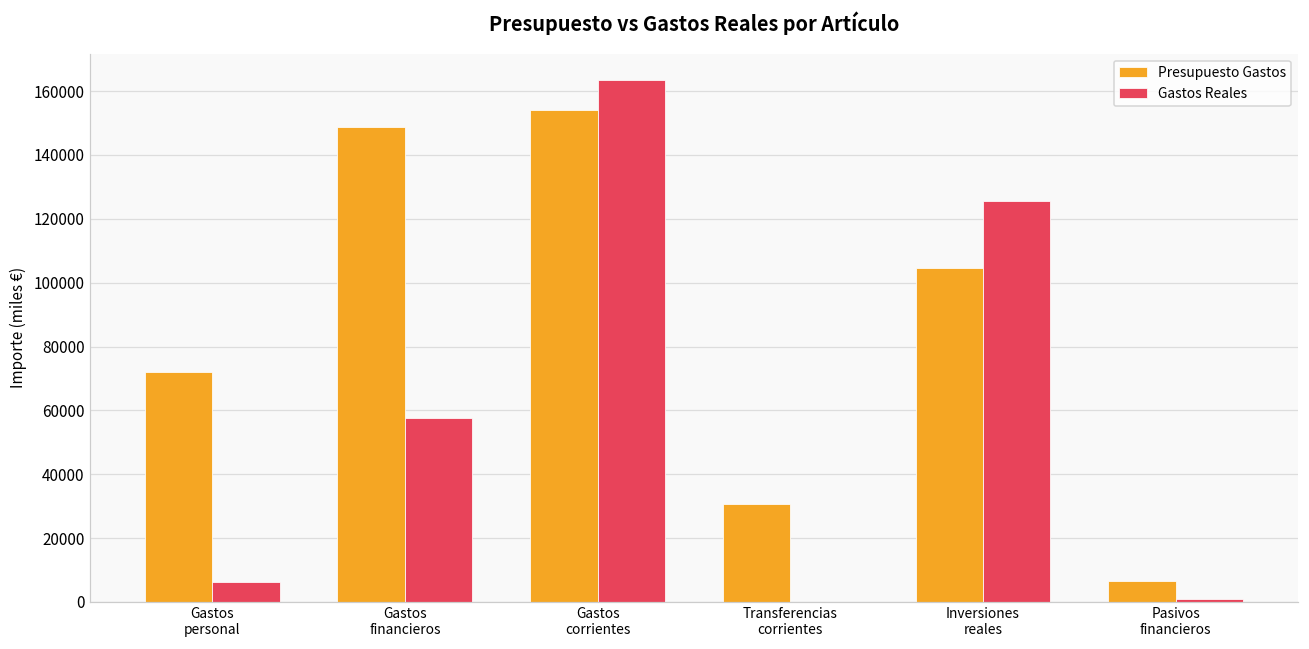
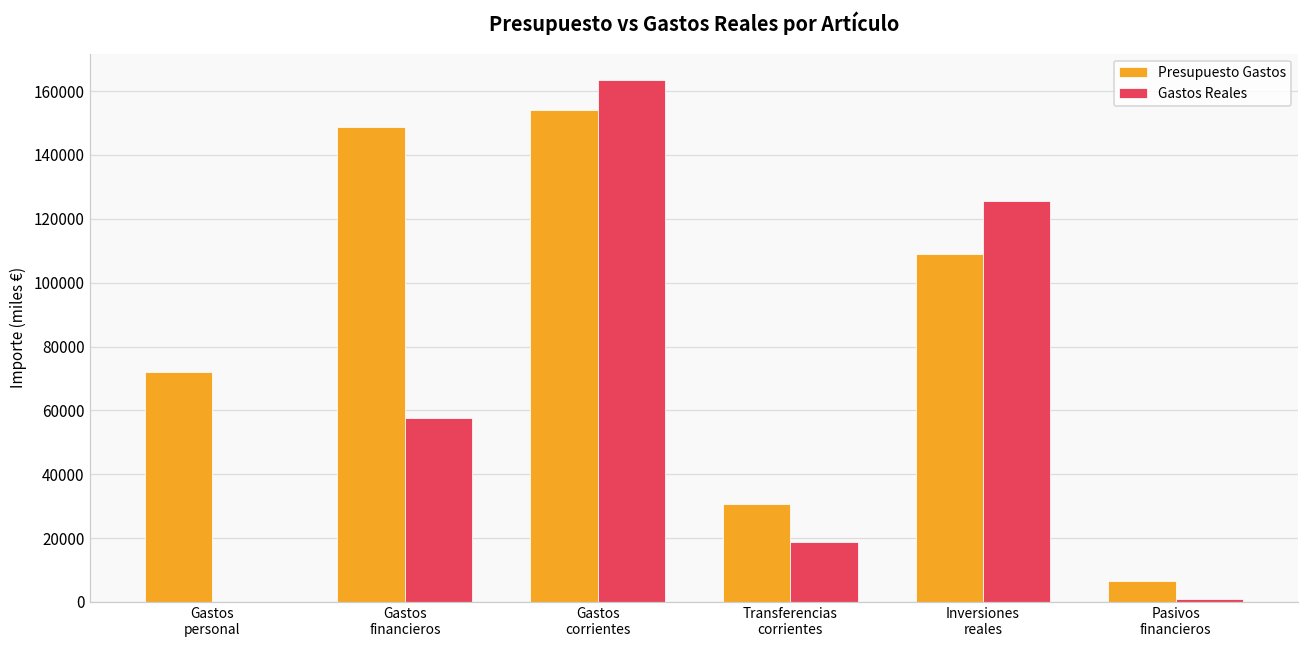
  {
    "Presupuesto Gastos": {
      "Gastos personal": 72000,
      "Gastos financieros": 149000,
      "Gastos corrientes": 154000,
      "Transferencias corrientes": 31000,
-     "Inversiones reales": 104000,
+     "Inversiones reales": 109000,
      "Pasivos financieros": 7000
    },
    "Gastos Reales": {
-     "Gastos personal": 6000,
+     "Gastos personal": 0,
      "Gastos financieros": 58000,
      "Gastos corrientes": 164000,
-     "Transferencias corrientes": 0,
+     "Transferencias corrientes": 19000,
      "Inversiones reales": 125000,
      "Pasivos financieros": 1000
    }
  }
